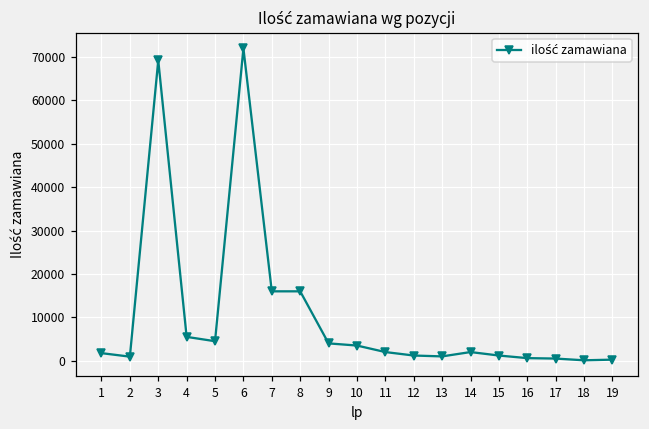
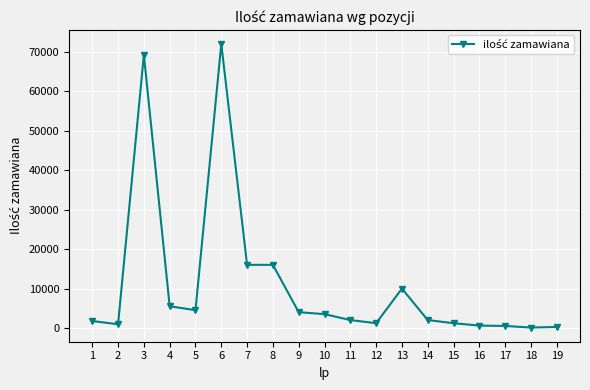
  {
    "1": 2000,
    "2": 1000,
    "3": 69000,
    "4": 6000,
    "5": 5000,
    "6": 72000,
    "7": 16000,
    "8": 16000,
    "9": 4000,
    "10": 4000,
    "11": 2000,
    "12": 1000,
-   "13": 1000,
+   "13": 10000,
    "14": 2000,
    "15": 1000,
    "16": 1000,
    "17": 1000,
    "18": 0,
    "19": 0
  }
